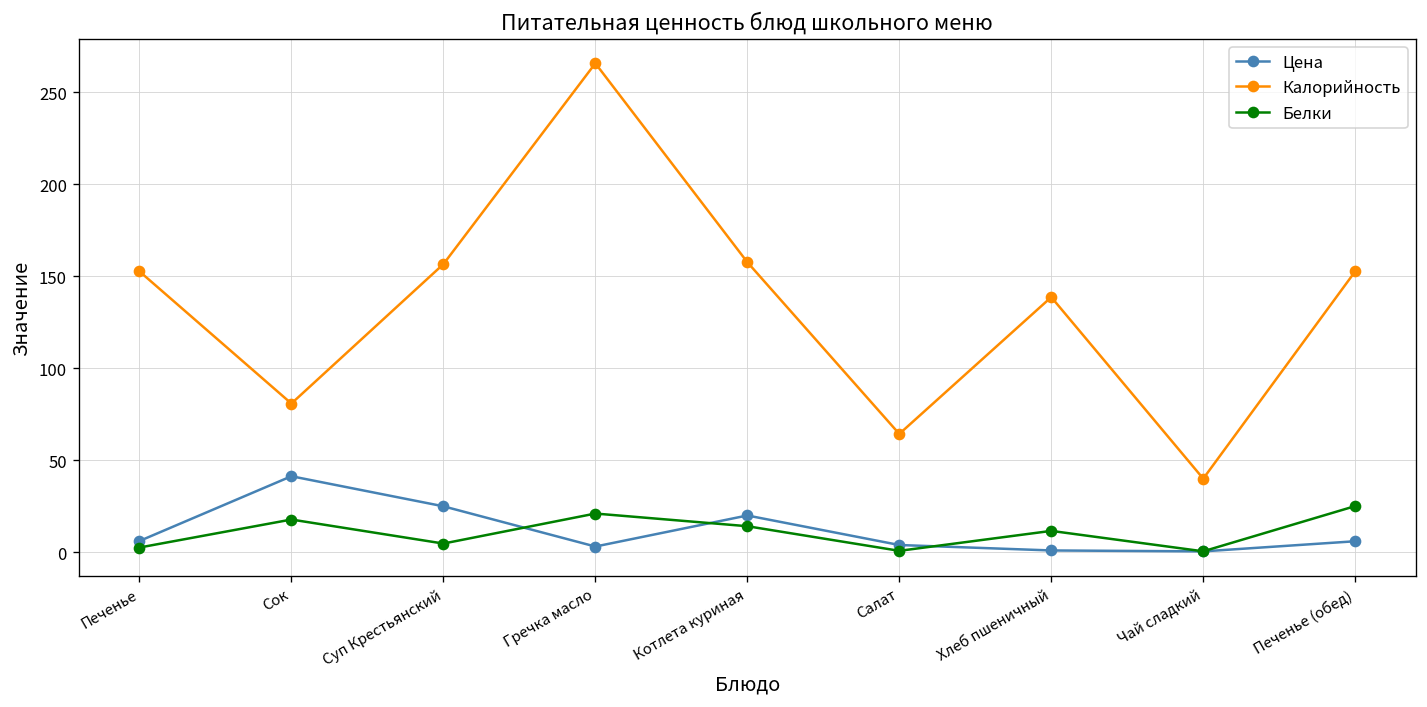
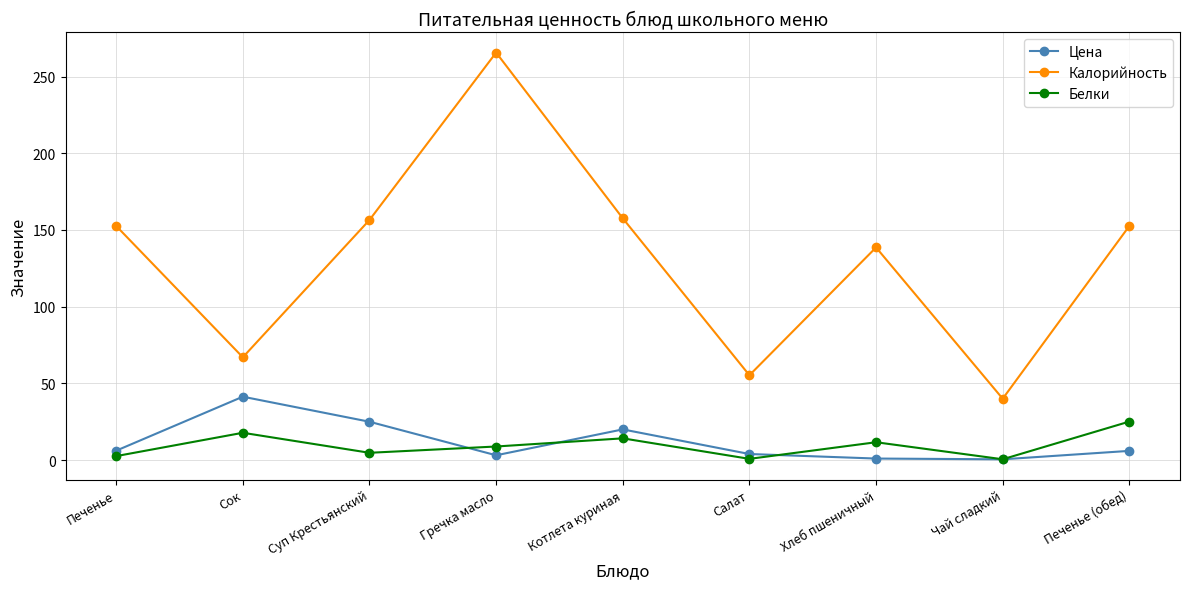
  {
    "Цена": {
      "Печенье": 6,
      "Сок": 41,
      "Суп Крестьянский": 25,
      "Гречка масло": 3,
      "Котлета куриная": 20,
      "Салат": 4,
      "Хлеб пшеничный": 1,
      "Печенье (обед)": 6
    },
    "Калорийность": {
      "Печенье": 153,
-     "Сок": 81,
+     "Сок": 67,
      "Суп Крестьянский": 157,
      "Гречка масло": 266,
      "Котлета куриная": 158,
-     "Салат": 64,
+     "Салат": 55,
      "Хлеб пшеничный": 139,
      "Чай сладкий": 40,
      "Печенье (обед)": 153
    },
    "Белки": {
      "Печенье": 3,
      "Сок": 18,
      "Суп Крестьянский": 5,
-     "Гречка масло": 21,
+     "Гречка масло": 9,
      "Котлета куриная": 14,
      "Салат": 1,
      "Хлеб пшеничный": 12,
      "Печенье (обед)": 25
    }
  }
